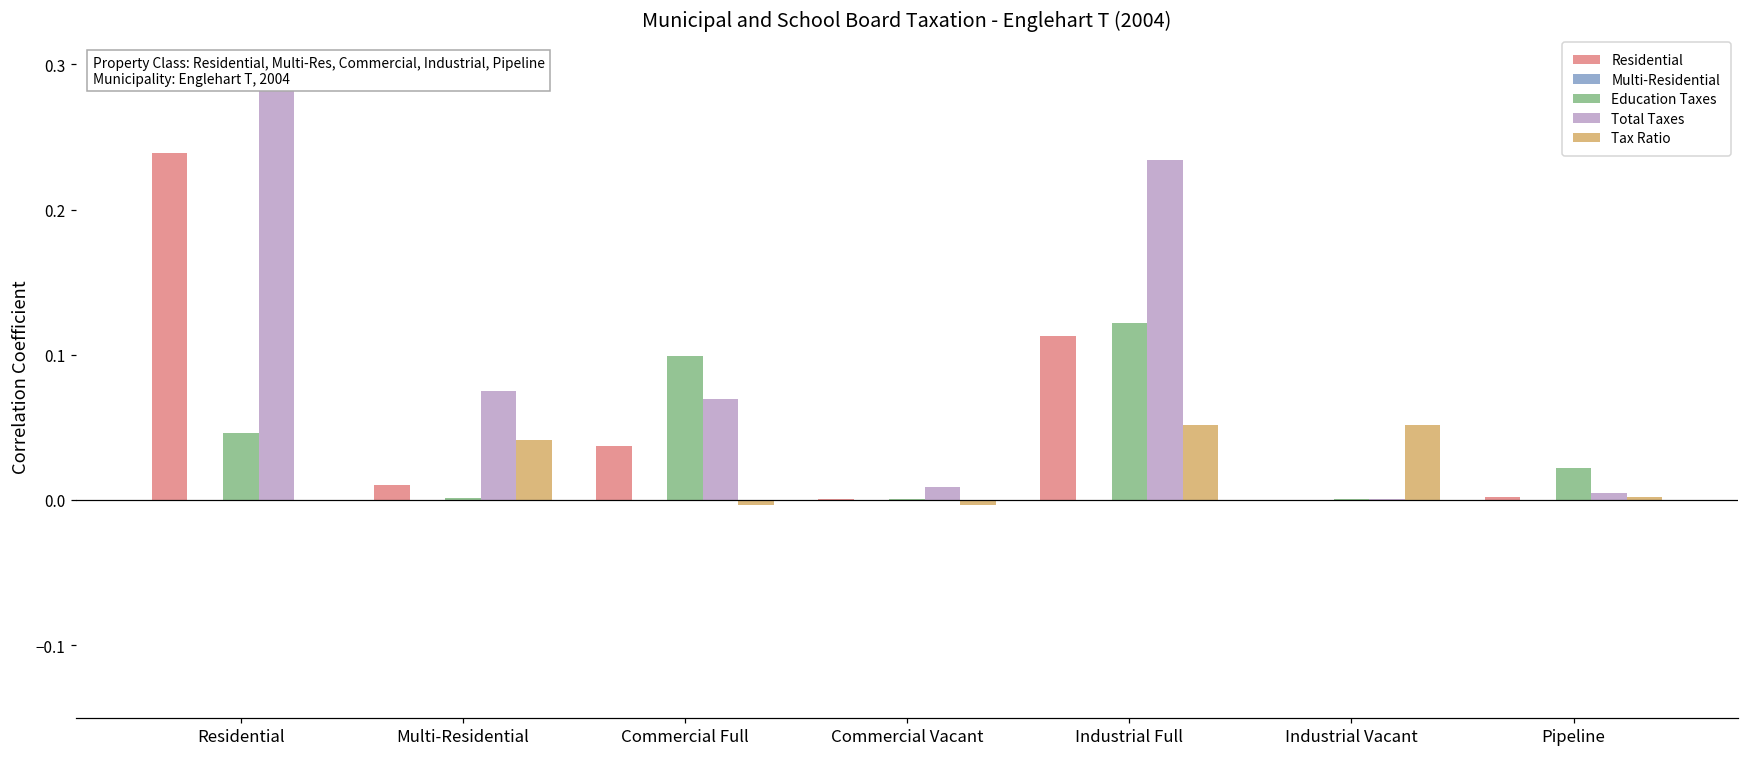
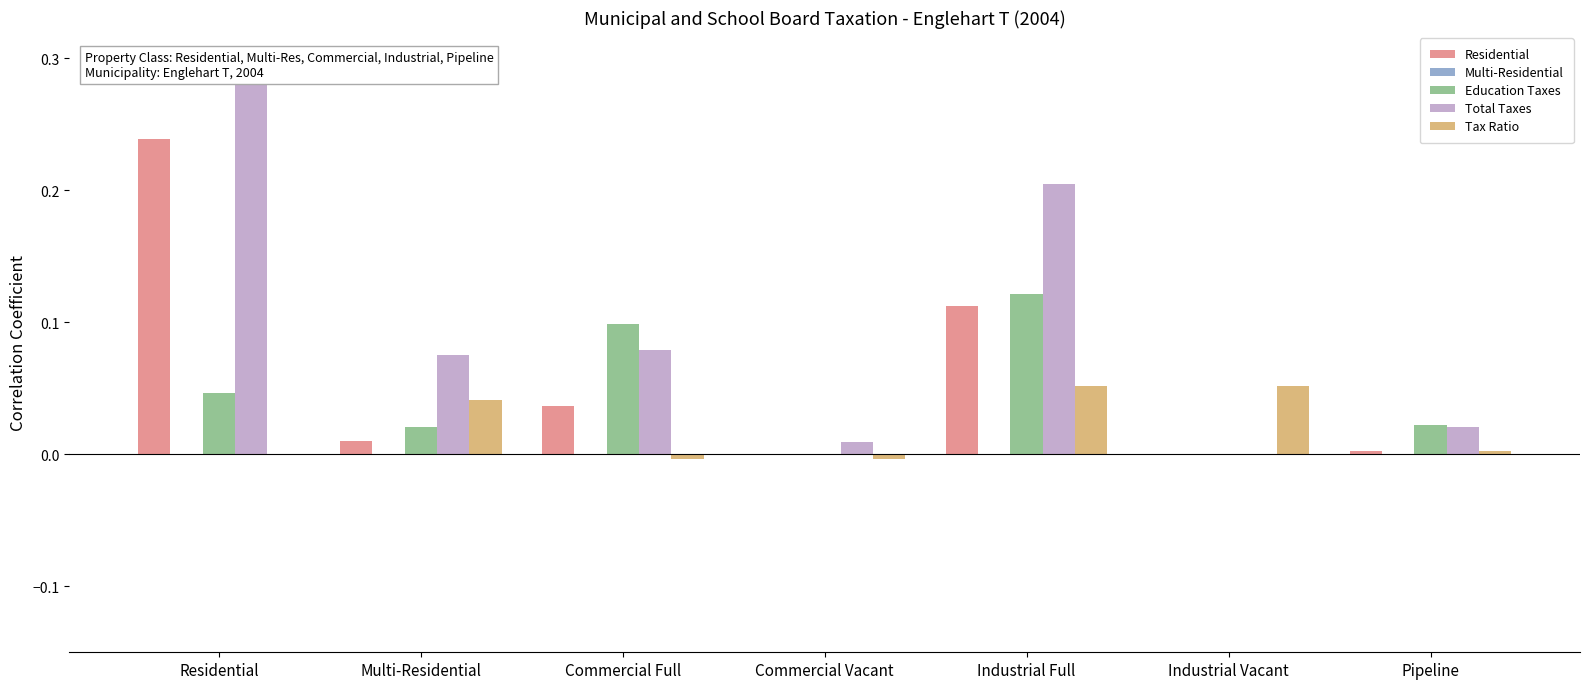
  {
    "Multi-Residential": {
      "Residential": 0.000,
      "Multi-Residential": 0.000,
      "Commercial Full": 0.000,
      "Commercial Vacant": 0.000,
      "Industrial Full": 0.000,
      "Industrial Vacant": 0.000,
      "Pipeline": 0.000
    },
    "Education Taxes": {
      "Residential": 0.046,
-     "Multi-Residential": 0.001,
+     "Multi-Residential": 0.021,
      "Commercial Full": 0.099,
      "Industrial Full": 0.122,
      "Pipeline": 0.022
    },
    "Total Taxes": {
      "Multi-Residential": 0.075,
-     "Commercial Full": 0.069,
+     "Commercial Full": 0.079,
      "Commercial Vacant": 0.009,
-     "Industrial Full": 0.234,
-     "Pipeline": 0.005
+     "Industrial Full": 0.205,
+     "Pipeline": 0.021
    }
  }
